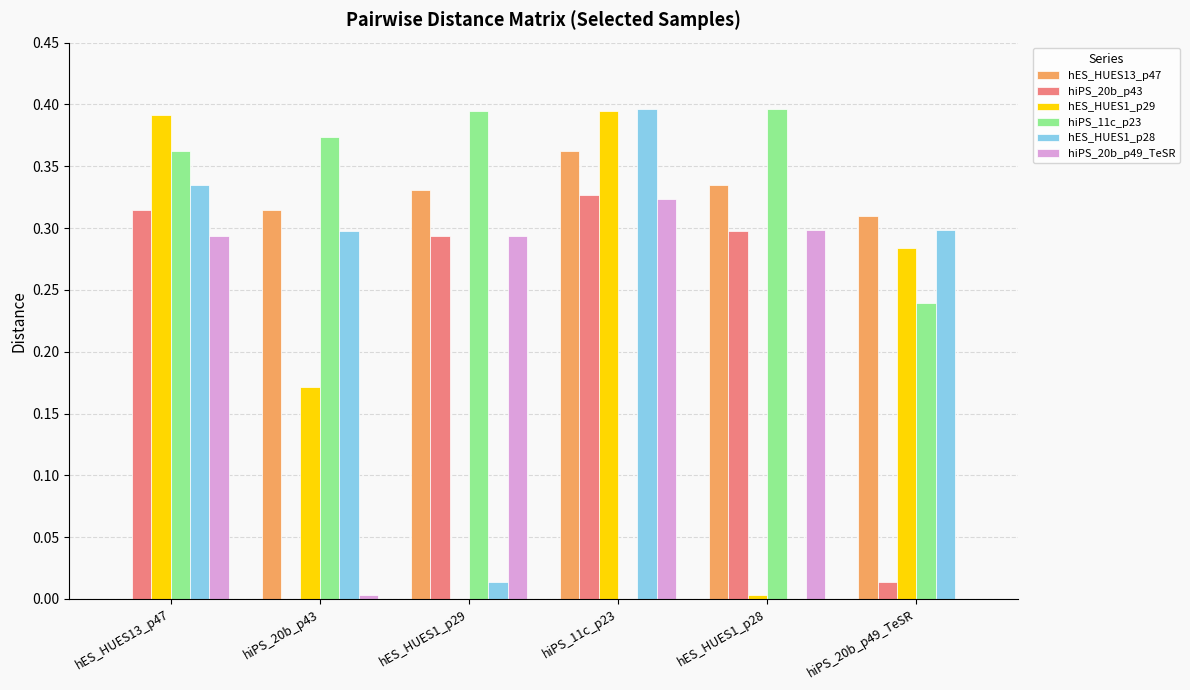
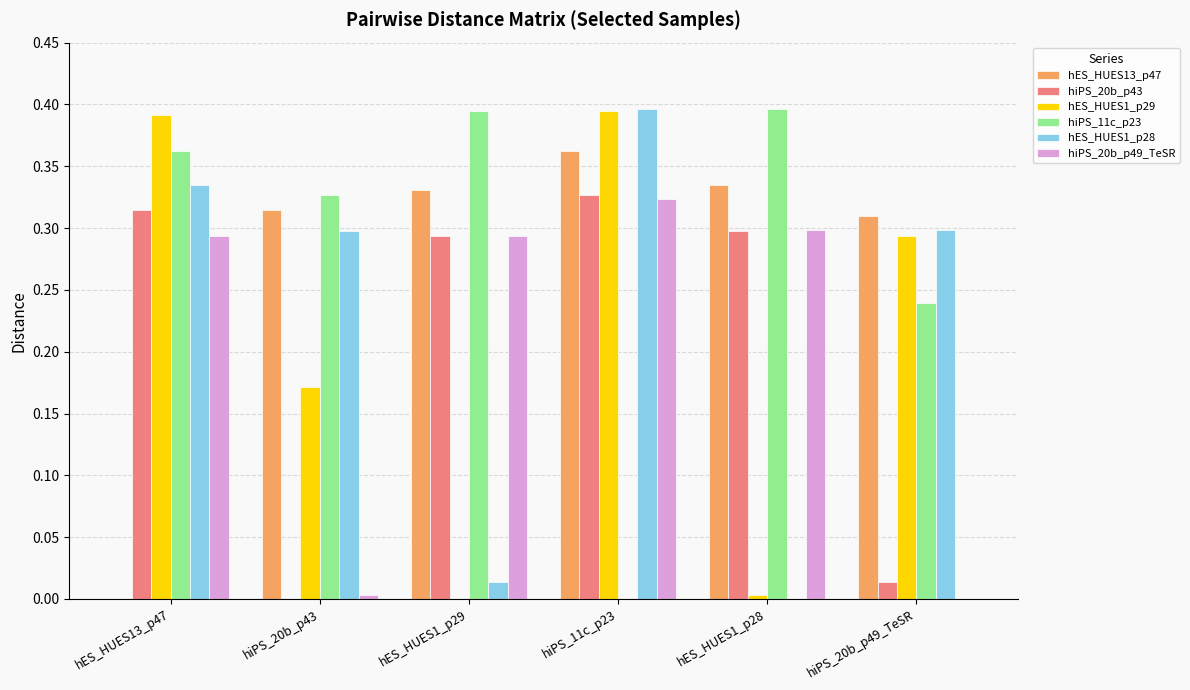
  {
    "hES_HUES1_p29": {
      "hES_HUES13_p47": 0.391,
      "hiPS_20b_p43": 0.171,
      "hES_HUES1_p29": 0.000,
      "hiPS_11c_p23": 0.394,
      "hES_HUES1_p28": 0.003,
-     "hiPS_20b_p49_TeSR": 0.284
+     "hiPS_20b_p49_TeSR": 0.294
    },
    "hiPS_11c_p23": {
      "hES_HUES13_p47": 0.362,
-     "hiPS_20b_p43": 0.374,
+     "hiPS_20b_p43": 0.327,
      "hES_HUES1_p29": 0.394,
      "hiPS_11c_p23": 0.000,
      "hES_HUES1_p28": 0.396,
      "hiPS_20b_p49_TeSR": 0.239
    },
    "hES_HUES1_p28": {
      "hES_HUES13_p47": 0.335,
      "hiPS_20b_p43": 0.298,
      "hES_HUES1_p29": 0.013,
      "hiPS_11c_p23": 0.396,
      "hES_HUES1_p28": 0.000,
      "hiPS_20b_p49_TeSR": 0.299
    },
    "hiPS_20b_p49_TeSR": {
      "hES_HUES13_p47": 0.294,
      "hiPS_20b_p43": 0.003,
      "hES_HUES1_p29": 0.294,
      "hiPS_11c_p23": 0.323,
      "hES_HUES1_p28": 0.299,
      "hiPS_20b_p49_TeSR": 0.000
    }
  }
